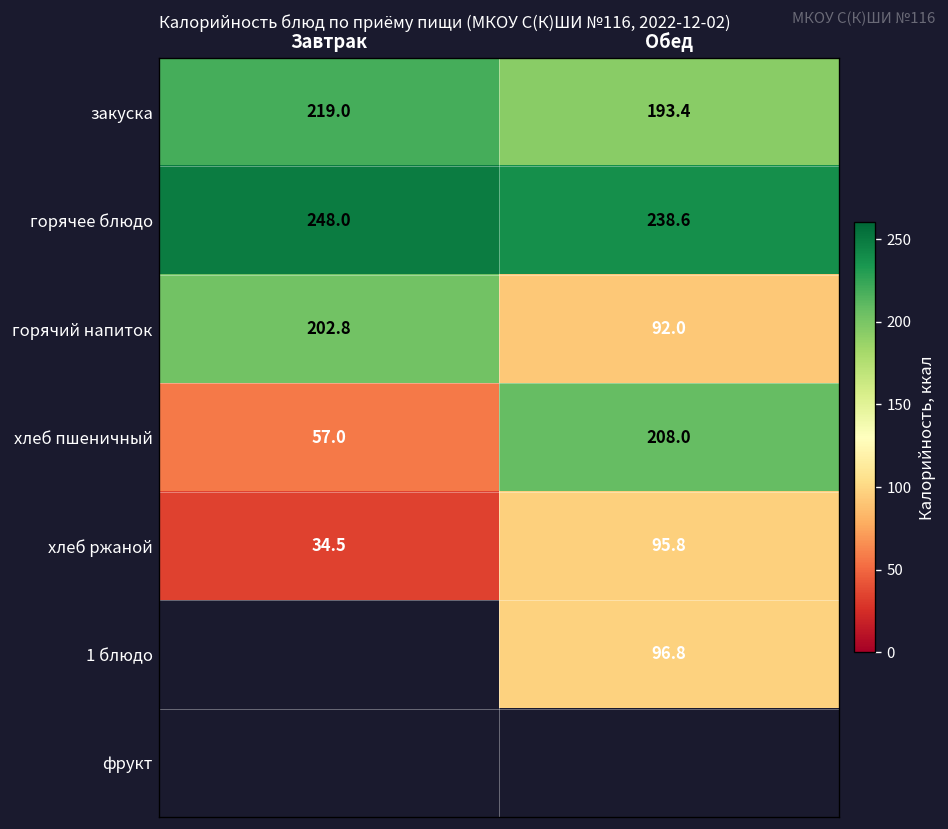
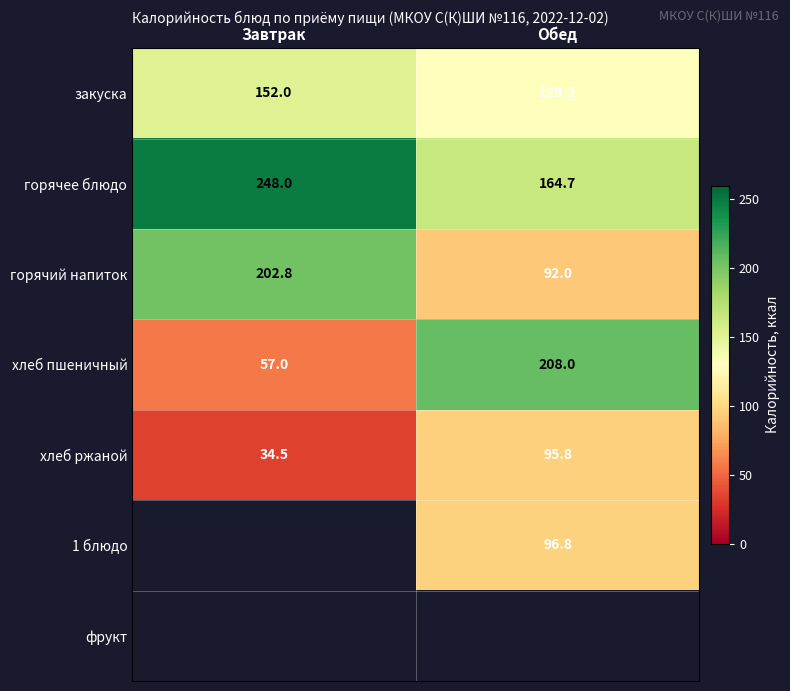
  {
    "закуска": {
-     "Завтрак": 219.0,
-     "Обед": 193.4
+     "Завтрак": 152.0,
+     "Обед": 129.2
    },
    "горячее блюдо": {
      "Завтрак": 248.0,
-     "Обед": 238.6
+     "Обед": 164.7
    },
    "горячий напиток": {
      "Завтрак": 202.8,
      "Обед": 92.0
    },
    "хлеб пшеничный": {
      "Завтрак": 57.0,
      "Обед": 208.0
    },
    "хлеб ржаной": {
      "Завтрак": 34.5,
      "Обед": 95.8
    },
    "1 блюдо": {
      "Обед": 96.8
    }
  }
